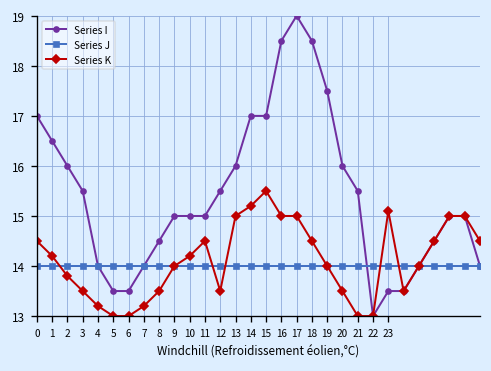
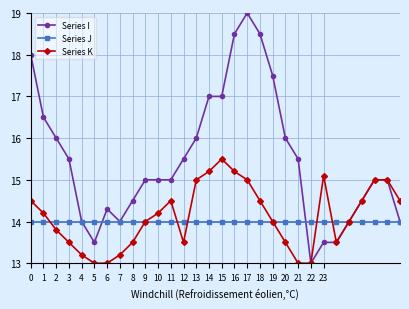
  {
    "Series I": {
-     "0": 17,
+     "0": 18,
      "1": 16.5,
      "2": 16.0,
      "3": 15.5,
      "5": 13.5,
-     "6": 13.5,
+     "6": 14.3,
      "8": 14.5,
      "9": 15.0,
      "10": 15.0,
      "11": 15.0,
      "12": 15.5,
      "13": 16.0,
      "14": 17.0,
      "15": 17.0,
      "16": 18.5,
      "17": 19.0,
      "18": 18.5,
      "19": 17.5,
      "20": 16.0,
      "21": 15.5,
      "23": 13.5
    },
    "Series J": {
      "0": 14.0,
      "1": 14.0,
      "2": 14.0,
      "3": 14.0,
      "5": 14.0,
      "6": 14.0,
      "8": 14.0,
      "10": 14.0,
      "11": 14.0,
      "12": 14.0,
      "13": 14.0,
      "14": 14.0,
      "15": 14.0,
      "16": 14.0,
      "17": 14.0,
      "18": 14.0,
      "20": 14.0,
      "21": 14.0,
      "22": 14.0,
      "23": 14.0
    },
    "Series K": {
      "0": 14.5,
      "1": 14.2,
      "2": 13.8,
      "3": 13.5,
      "4": 13.2,
      "5": 13.0,
      "6": 13.0,
      "7": 13.2,
      "8": 13.5,
      "10": 14.2,
      "11": 14.5,
      "12": 13.5,
      "13": 15.0,
      "14": 15.2,
      "15": 15.5,
-     "16": 15.0,
+     "16": 15.2,
      "17": 15.0,
      "18": 14.5,
      "20": 13.5,
      "21": 13.0,
      "23": 15.1
    }
  }
